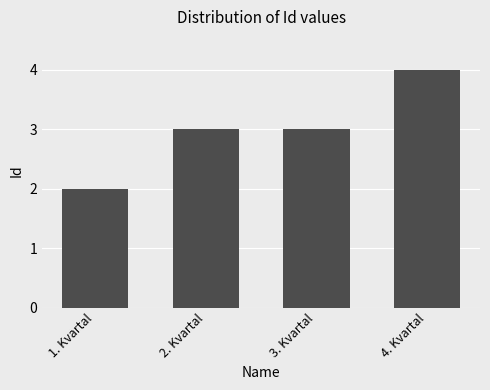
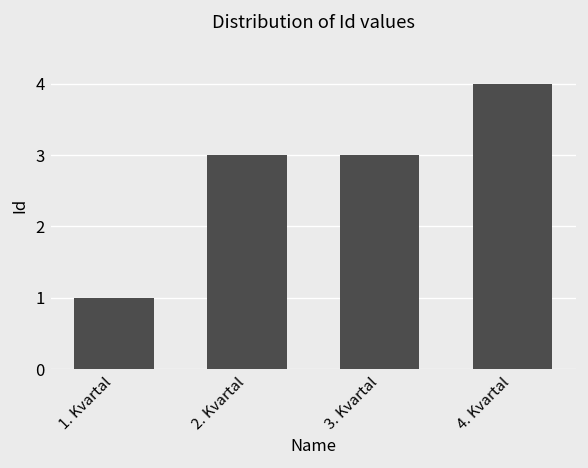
  {
-   "1. Kvartal": 2,
+   "1. Kvartal": 1,
    "2. Kvartal": 3,
    "3. Kvartal": 3,
    "4. Kvartal": 4
  }
